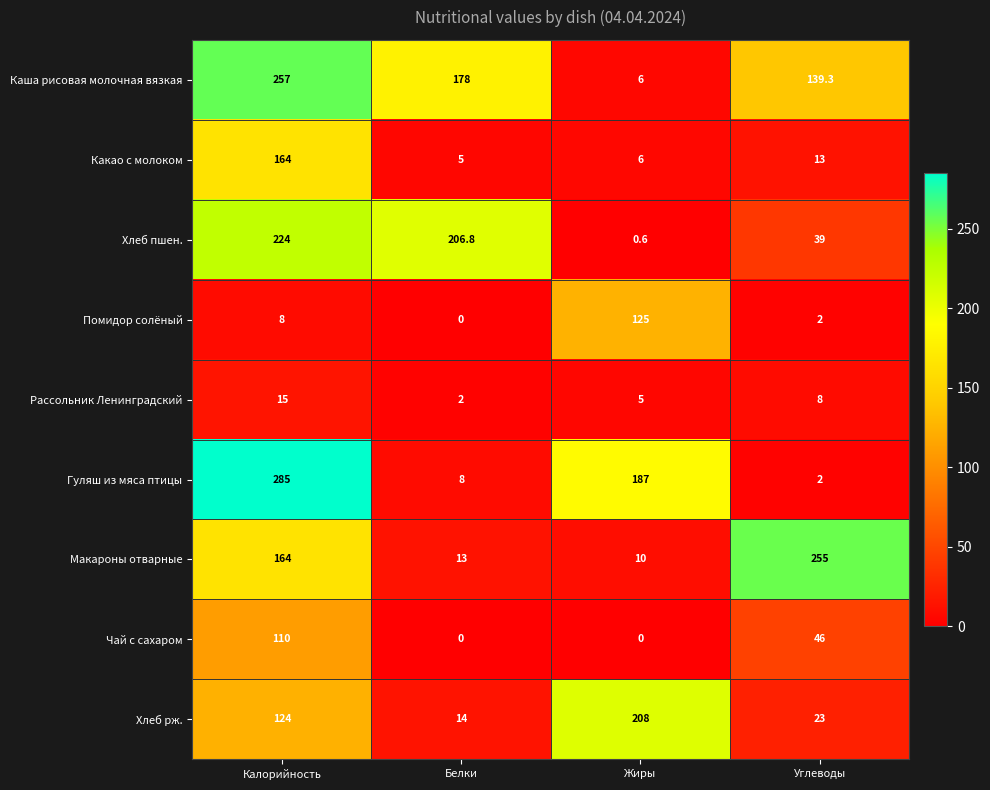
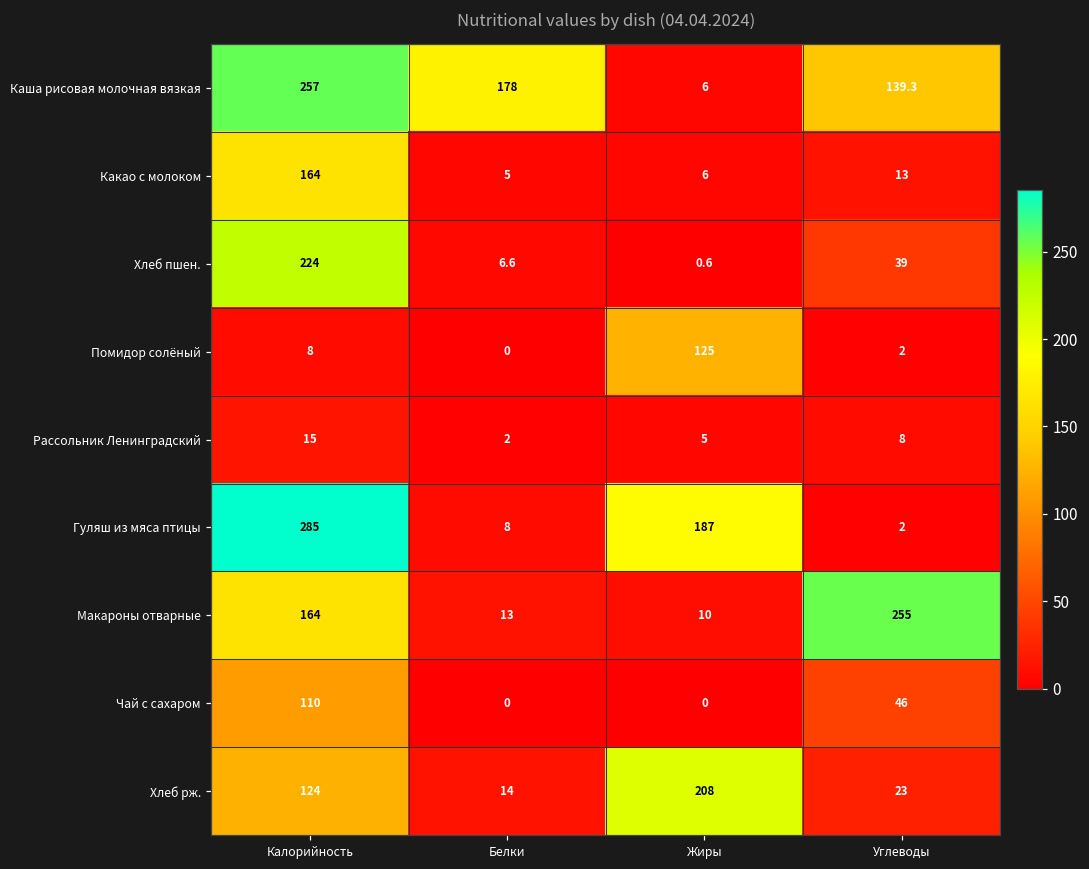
  {
    "Каша рисовая молочная вязкая": {
      "Калорийность": 257,
      "Белки": 178,
      "Жиры": 6,
      "Углеводы": 139.3
    },
    "Какао с молоком": {
      "Калорийность": 164,
      "Белки": 5,
      "Жиры": 6,
      "Углеводы": 13
    },
    "Хлеб пшен.": {
      "Калорийность": 224,
-     "Белки": 206.8,
+     "Белки": 6.6,
      "Жиры": 0.6,
      "Углеводы": 39
    },
    "Помидор солёный": {
      "Калорийность": 8,
      "Белки": 0,
      "Жиры": 125,
      "Углеводы": 2
    },
    "Рассольник Ленинградский": {
      "Калорийность": 15,
      "Белки": 2,
      "Жиры": 5,
      "Углеводы": 8
    },
    "Гуляш из мяса птицы": {
      "Калорийность": 285,
      "Белки": 8,
      "Жиры": 187,
      "Углеводы": 2
    },
    "Макароны отварные": {
      "Калорийность": 164,
      "Белки": 13,
      "Жиры": 10,
      "Углеводы": 255
    },
    "Чай с сахаром": {
      "Калорийность": 110,
      "Белки": 0,
      "Жиры": 0,
      "Углеводы": 46
    },
    "Хлеб рж.": {
      "Калорийность": 124,
      "Белки": 14,
      "Жиры": 208,
      "Углеводы": 23
    }
  }
